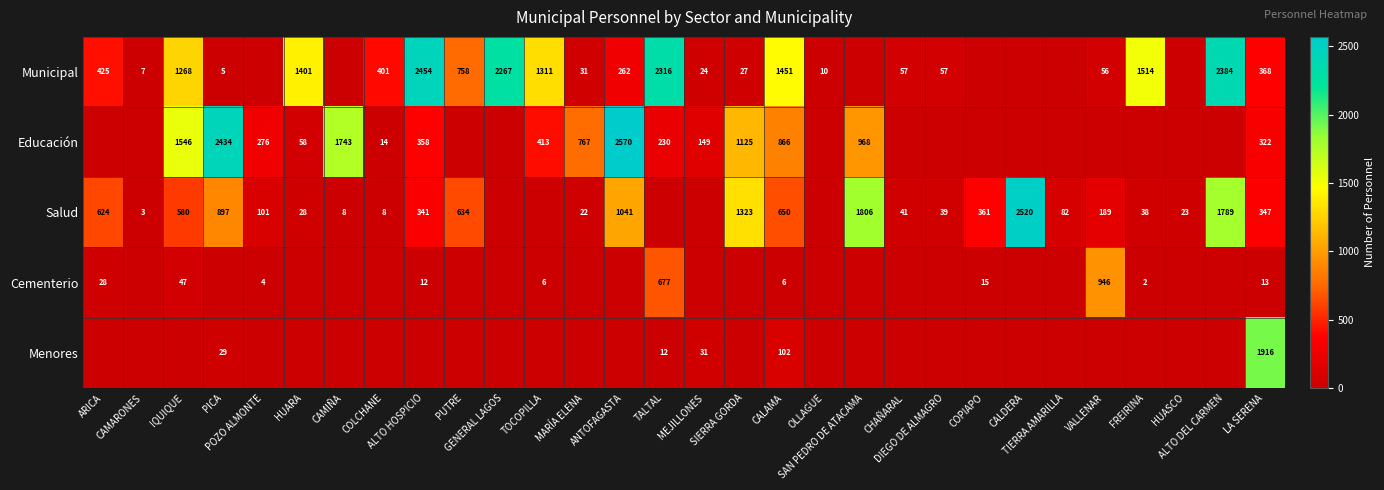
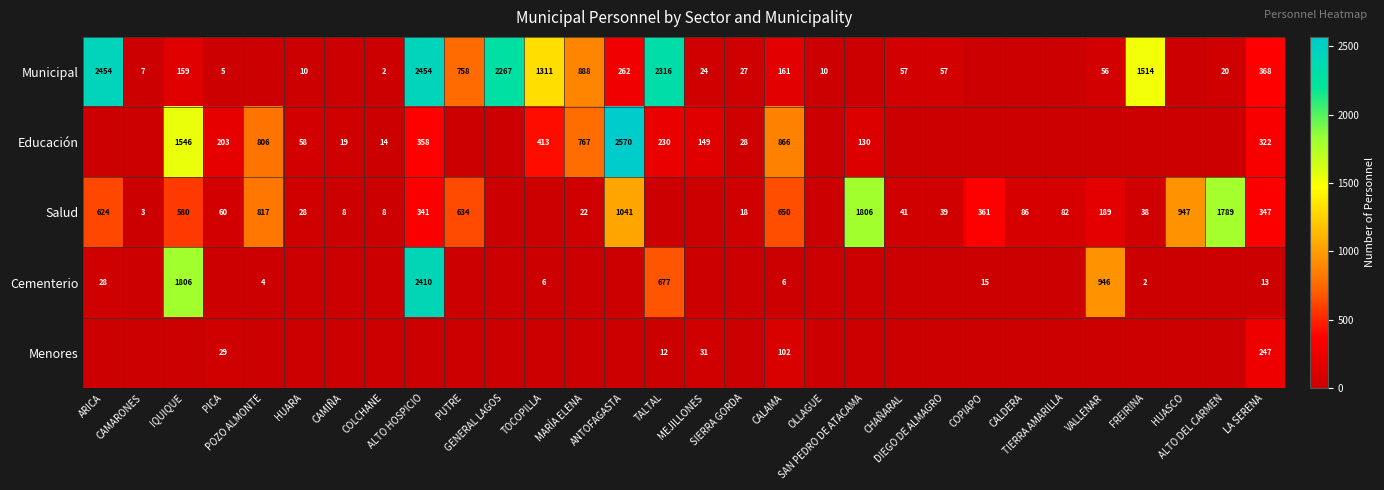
  {
    "Municipal": {
-     "ARICA": 425,
+     "ARICA": 2454,
      "CAMARONES": 7,
-     "IQUIQUE": 1268,
+     "IQUIQUE": 159,
      "PICA": 5,
-     "HUARA": 1401,
-     "COLCHANE": 401,
+     "HUARA": 10,
+     "COLCHANE": 2,
      "ALTO HOSPICIO": 2454,
      "PUTRE": 758,
      "GENERAL LAGOS": 2267,
      "TOCOPILLA": 1311,
-     "MARÍA ELENA": 31,
+     "MARÍA ELENA": 888,
      "ANTOFAGASTA": 262,
      "TALTAL": 2316,
      "MEJILLONES": 24,
      "SIERRA GORDA": 27,
-     "CALAMA": 1451,
+     "CALAMA": 161,
      "OLLAGUE": 10,
      "CHAÑARAL": 57,
      "DIEGO DE ALMAGRO": 57,
      "VALLENAR": 56,
      "FREIRINA": 1514,
-     "ALTO DEL CARMEN": 2384,
+     "ALTO DEL CARMEN": 20,
      "LA SERENA": 368
    },
    "Educación": {
      "IQUIQUE": 1546,
-     "PICA": 2434,
-     "POZO ALMONTE": 276,
+     "PICA": 203,
+     "POZO ALMONTE": 806,
      "HUARA": 58,
-     "CAMIÑA": 1743,
+     "CAMIÑA": 19,
      "COLCHANE": 14,
      "ALTO HOSPICIO": 358,
      "TOCOPILLA": 413,
      "MARÍA ELENA": 767,
      "ANTOFAGASTA": 2570,
      "TALTAL": 230,
      "MEJILLONES": 149,
-     "SIERRA GORDA": 1125,
+     "SIERRA GORDA": 28,
      "CALAMA": 866,
-     "SAN PEDRO DE ATACAMA": 968,
+     "SAN PEDRO DE ATACAMA": 130,
      "LA SERENA": 322
    },
    "Salud": {
      "ARICA": 624,
      "CAMARONES": 3,
      "IQUIQUE": 580,
-     "PICA": 897,
-     "POZO ALMONTE": 101,
+     "PICA": 60,
+     "POZO ALMONTE": 817,
      "HUARA": 28,
      "CAMIÑA": 8,
      "COLCHANE": 8,
      "ALTO HOSPICIO": 341,
      "PUTRE": 634,
      "MARÍA ELENA": 22,
      "ANTOFAGASTA": 1041,
-     "SIERRA GORDA": 1323,
+     "SIERRA GORDA": 18,
      "CALAMA": 650,
      "SAN PEDRO DE ATACAMA": 1806,
      "CHAÑARAL": 41,
      "DIEGO DE ALMAGRO": 39,
      "COPIAPO": 361,
-     "CALDERA": 2520,
+     "CALDERA": 86,
      "TIERRA AMARILLA": 82,
      "VALLENAR": 189,
      "FREIRINA": 38,
-     "HUASCO": 23,
+     "HUASCO": 947,
      "ALTO DEL CARMEN": 1789,
      "LA SERENA": 347
    },
    "Cementerio": {
      "ARICA": 28,
-     "IQUIQUE": 47,
+     "IQUIQUE": 1806,
      "POZO ALMONTE": 4,
-     "ALTO HOSPICIO": 12,
+     "ALTO HOSPICIO": 2410,
      "TOCOPILLA": 6,
      "TALTAL": 677,
      "CALAMA": 6,
      "COPIAPO": 15,
      "VALLENAR": 946,
      "FREIRINA": 2,
      "LA SERENA": 13
    },
    "Menores": {
      "PICA": 29,
      "TALTAL": 12,
      "MEJILLONES": 31,
      "CALAMA": 102,
-     "LA SERENA": 1916
+     "LA SERENA": 247
    }
  }
